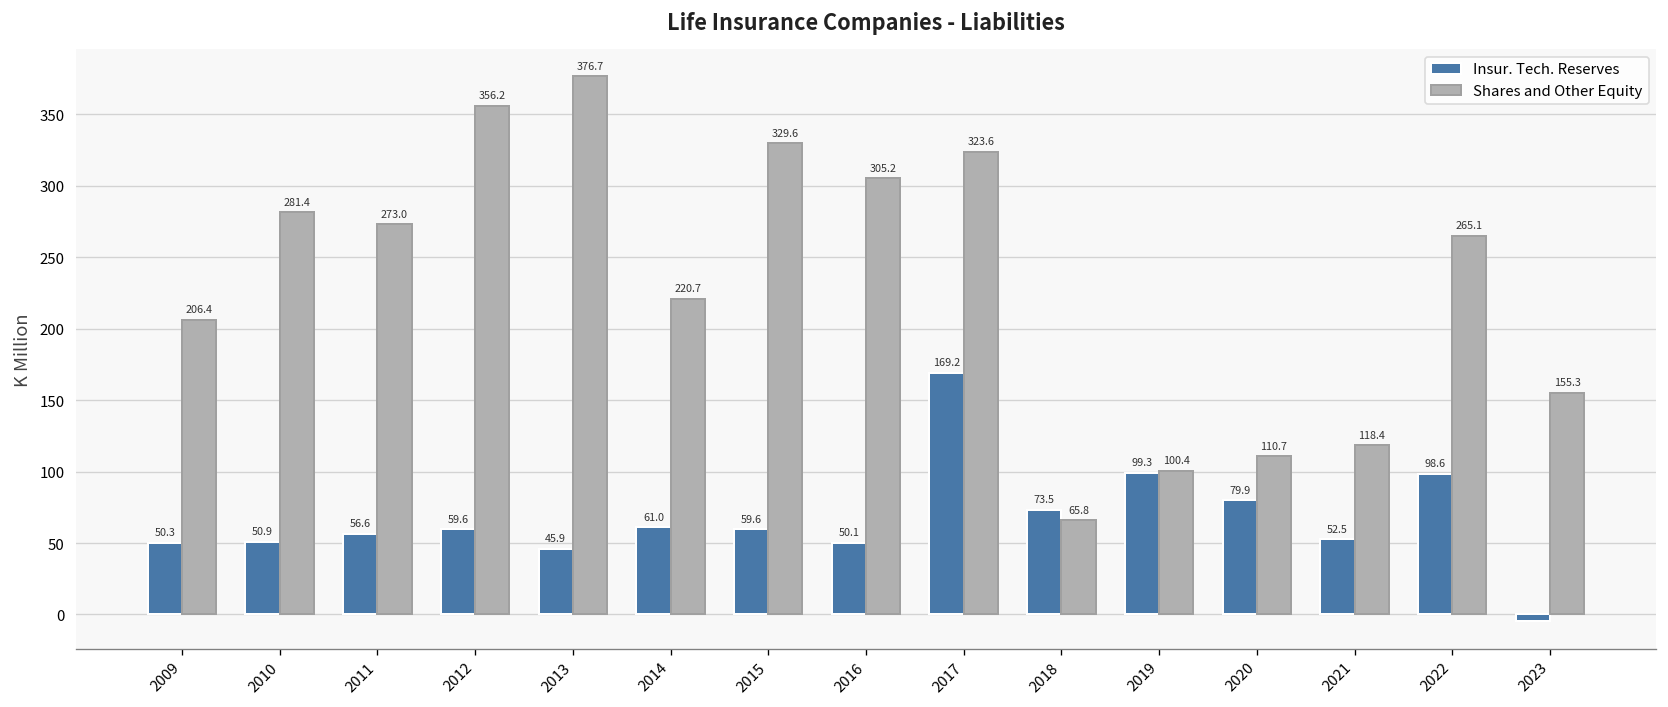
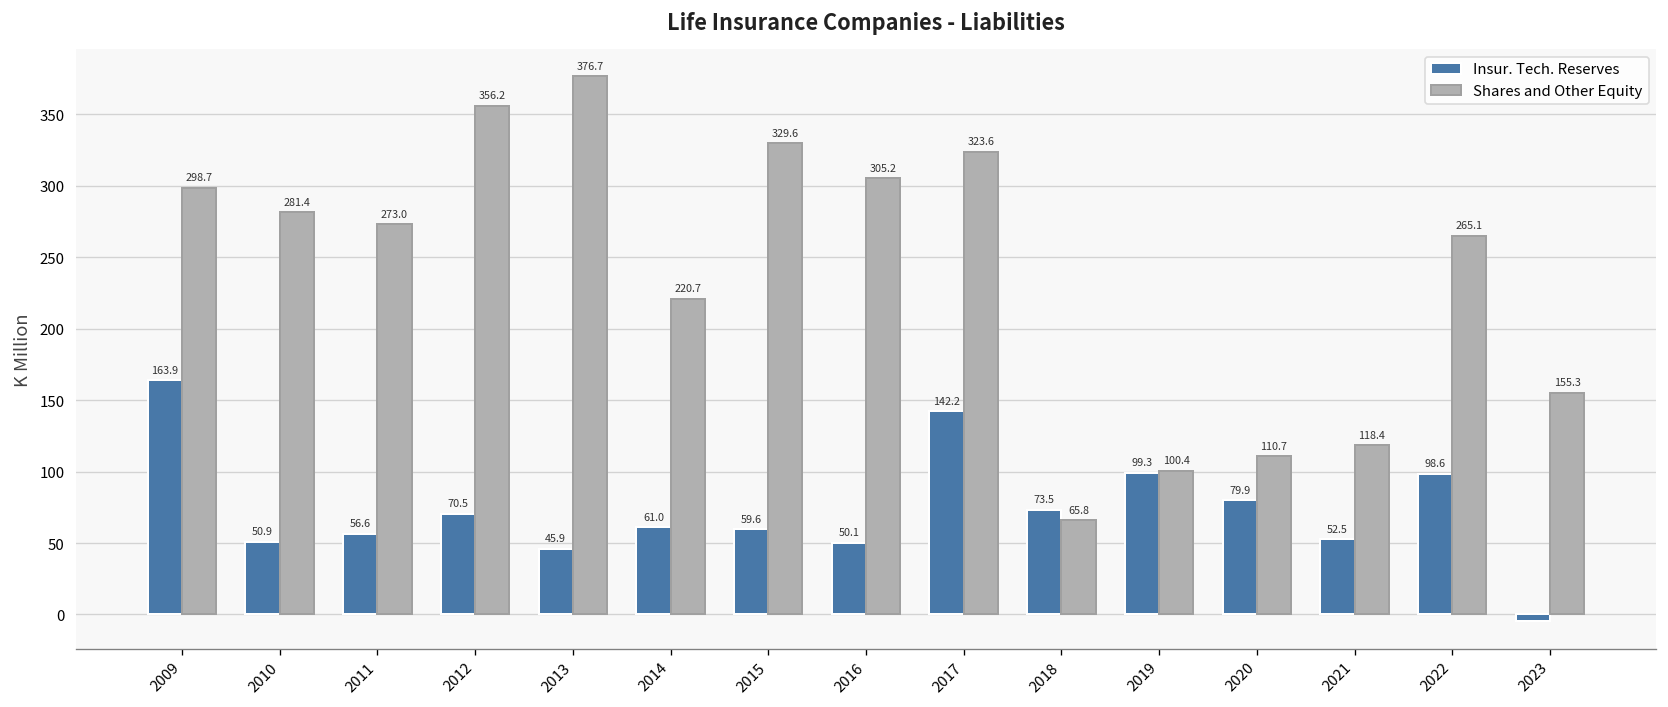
  {
    "Insur. Tech. Reserves": {
-     "2009": 50.3,
+     "2009": 163.9,
      "2010": 50.9,
      "2011": 56.6,
-     "2012": 59.6,
+     "2012": 70.5,
      "2013": 45.9,
      "2014": 61.0,
      "2015": 59.6,
      "2016": 50.1,
-     "2017": 169.2,
+     "2017": 142.2,
      "2018": 73.5,
      "2019": 99.3,
      "2020": 79.9,
      "2021": 52.5,
      "2022": 98.6
    },
    "Shares and Other Equity": {
-     "2009": 206.4,
+     "2009": 298.7,
      "2010": 281.4,
      "2011": 273.0,
      "2012": 356.2,
      "2013": 376.7,
      "2014": 220.7,
      "2015": 329.6,
      "2016": 305.2,
      "2017": 323.6,
      "2018": 65.8,
      "2019": 100.4,
      "2020": 110.7,
      "2021": 118.4,
      "2022": 265.1,
      "2023": 155.3
    }
  }
